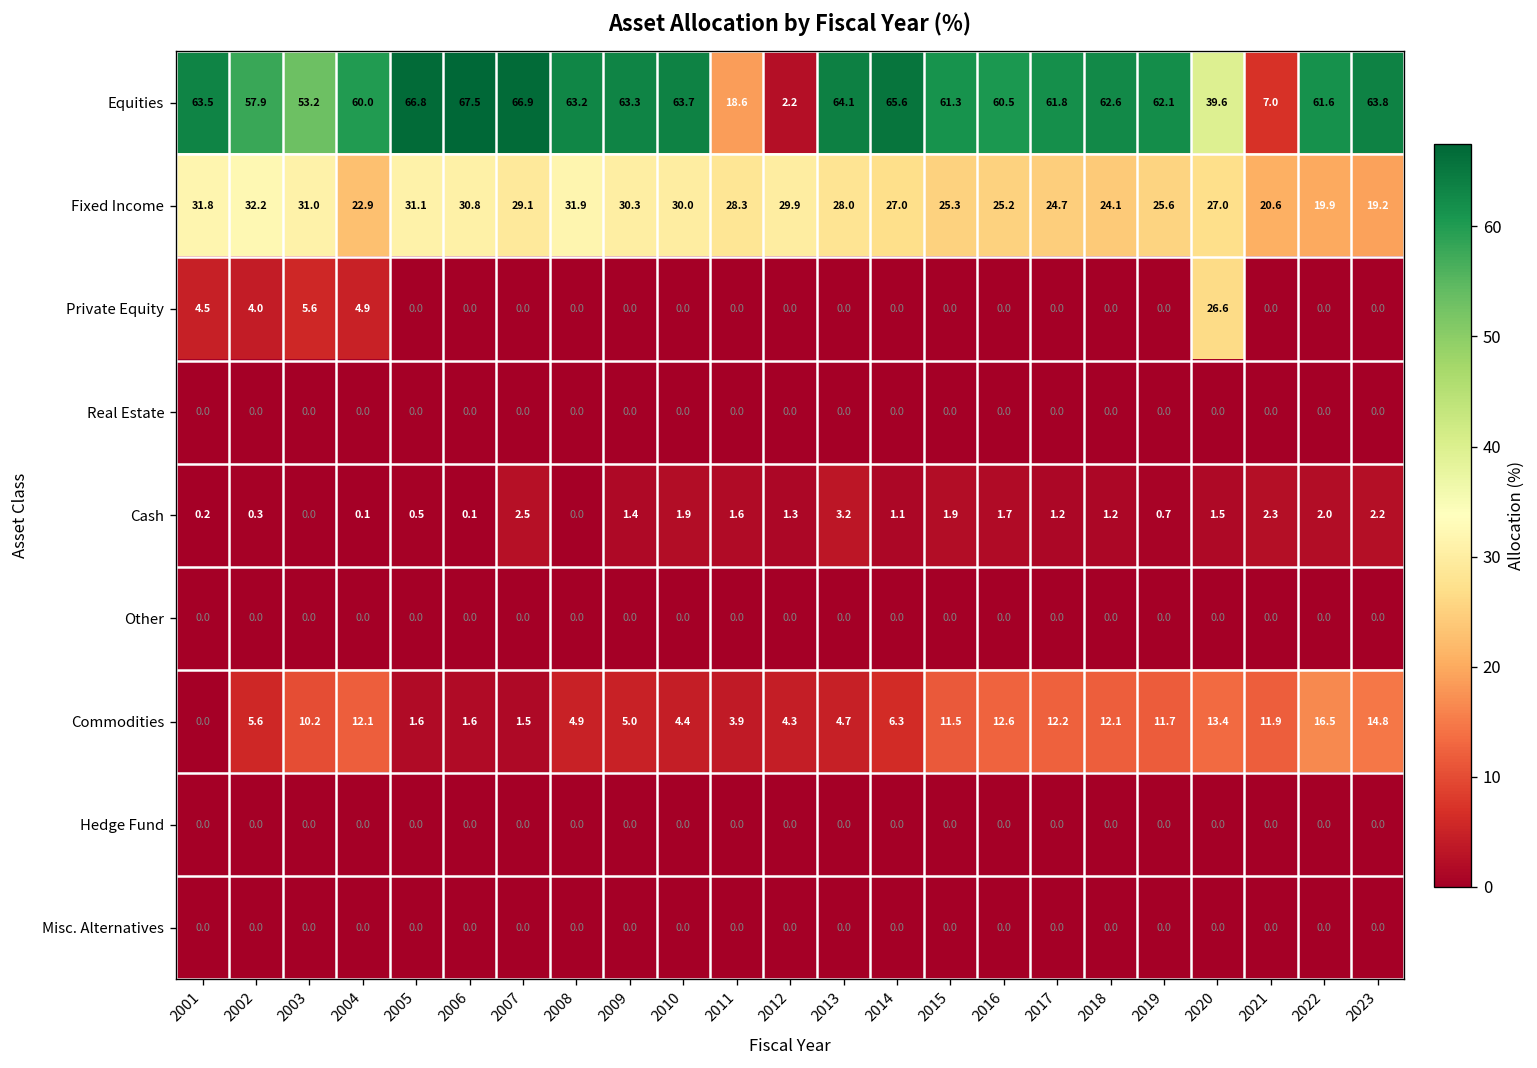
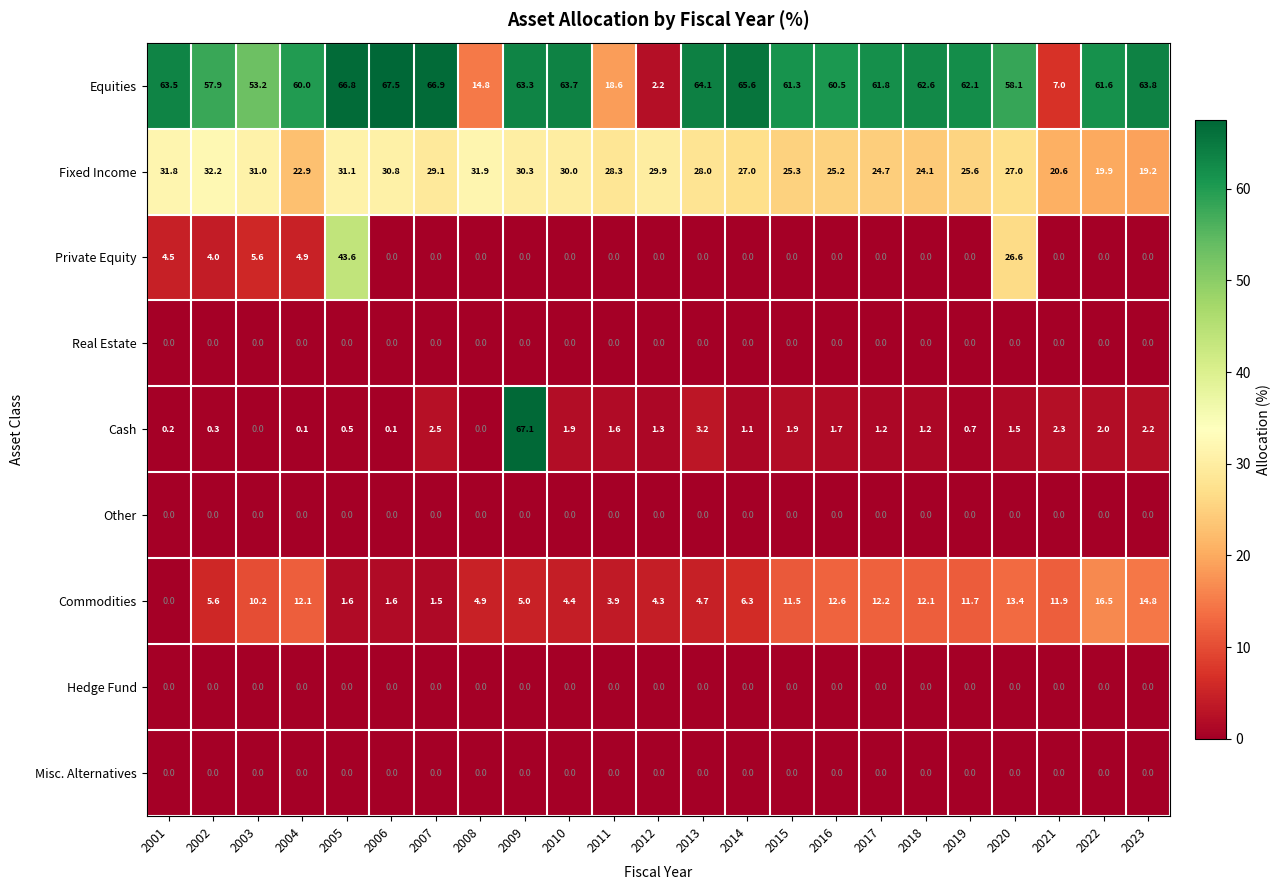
  {
    "Equities": {
      "2001": 63.5,
      "2002": 57.9,
      "2003": 53.2,
      "2004": 60.0,
      "2005": 66.8,
      "2006": 67.5,
      "2007": 66.9,
-     "2008": 63.2,
+     "2008": 14.8,
      "2009": 63.3,
      "2010": 63.7,
      "2011": 18.6,
      "2012": 2.2,
      "2013": 64.1,
      "2014": 65.6,
      "2015": 61.3,
      "2016": 60.5,
      "2017": 61.8,
      "2018": 62.6,
      "2019": 62.1,
-     "2020": 39.6,
+     "2020": 58.1,
      "2021": 7.0,
      "2022": 61.6,
      "2023": 63.8
    },
    "Private Equity": {
      "2001": 4.5,
      "2002": 4.0,
      "2003": 5.6,
      "2004": 4.9,
-     "2005": 0.0,
+     "2005": 43.6,
      "2006": 0.0,
      "2007": 0.0,
      "2008": 0.0,
      "2009": 0.0,
      "2010": 0.0,
      "2011": 0.0,
      "2012": 0.0,
      "2013": 0.0,
      "2014": 0.0,
      "2015": 0.0,
      "2016": 0.0,
      "2017": 0.0,
      "2018": 0.0,
      "2019": 0.0,
      "2020": 26.6,
      "2021": 0.0,
      "2022": 0.0,
      "2023": 0.0
    },
    "Cash": {
      "2001": 0.2,
      "2002": 0.3,
      "2003": 0.0,
      "2004": 0.1,
      "2005": 0.5,
      "2006": 0.1,
      "2007": 2.5,
      "2008": 0.0,
-     "2009": 1.4,
+     "2009": 67.1,
      "2010": 1.9,
      "2011": 1.6,
      "2012": 1.3,
      "2013": 3.2,
      "2014": 1.1,
      "2015": 1.9,
      "2016": 1.7,
      "2017": 1.2,
      "2018": 1.2,
      "2019": 0.7,
      "2020": 1.5,
      "2021": 2.3,
      "2022": 2.0,
      "2023": 2.2
    }
  }
